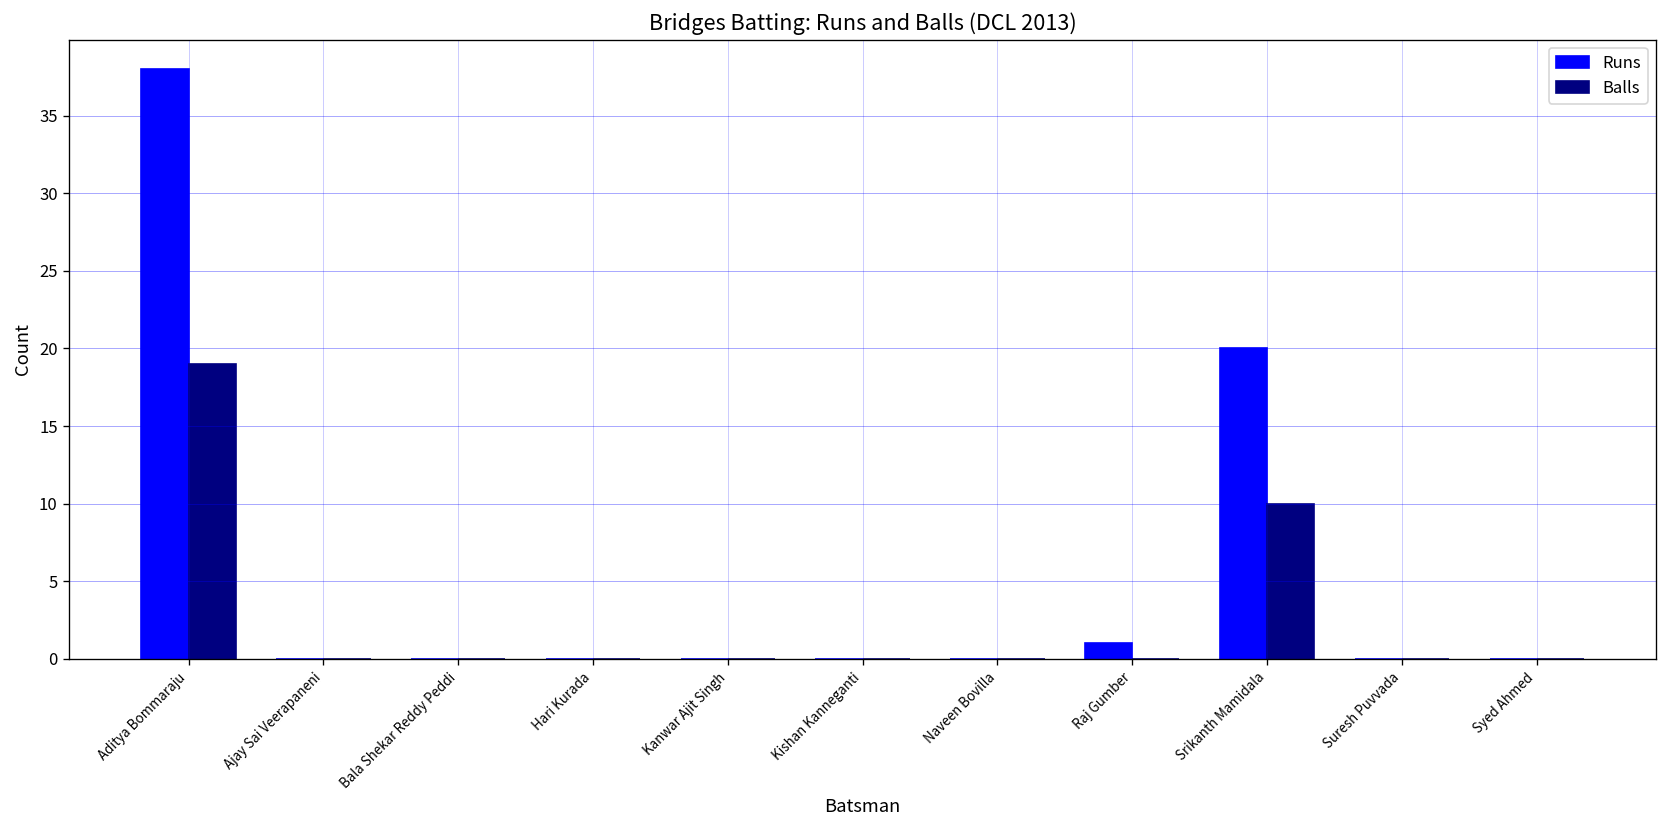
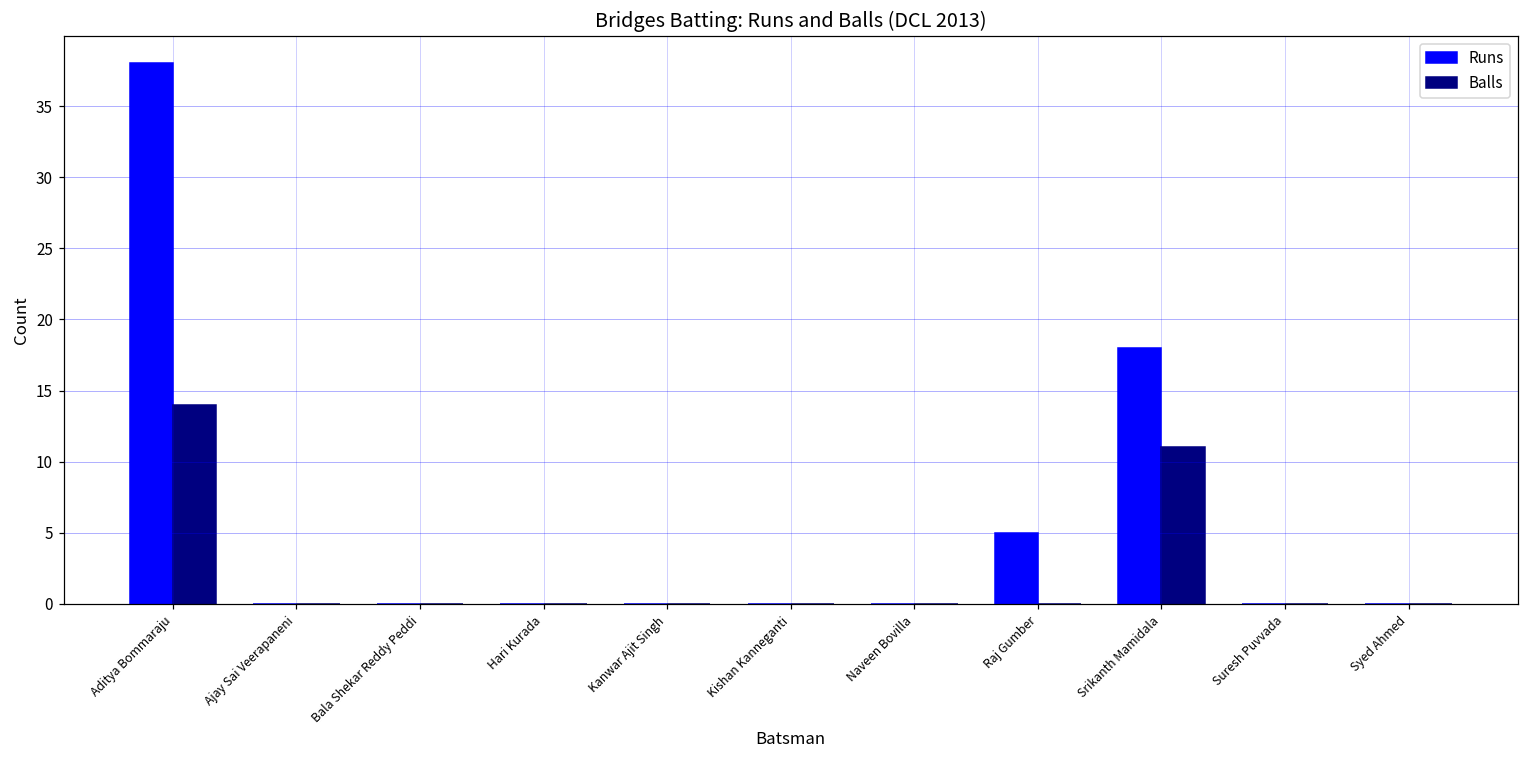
  {
    "Runs": {
      "Aditya Bommaraju": 38,
      "Ajay Sai Veerapaneni": 0,
      "Bala Shekar Reddy Peddi": 0,
      "Hari Kurada": 0,
      "Kanwar Ajit Singh": 0,
      "Kishan Kanneganti": 0,
      "Naveen Bovilla": 0,
-     "Raj Gumber": 1,
-     "Srikanth Mamidala": 20,
+     "Raj Gumber": 5,
+     "Srikanth Mamidala": 18,
      "Suresh Puvvada": 0,
      "Syed Ahmed": 0
    },
    "Balls": {
-     "Aditya Bommaraju": 19,
+     "Aditya Bommaraju": 14,
      "Ajay Sai Veerapaneni": 0,
      "Bala Shekar Reddy Peddi": 0,
      "Hari Kurada": 0,
      "Kanwar Ajit Singh": 0,
      "Kishan Kanneganti": 0,
      "Naveen Bovilla": 0,
      "Raj Gumber": 0,
-     "Srikanth Mamidala": 10,
+     "Srikanth Mamidala": 11,
      "Suresh Puvvada": 0,
      "Syed Ahmed": 0
    }
  }
